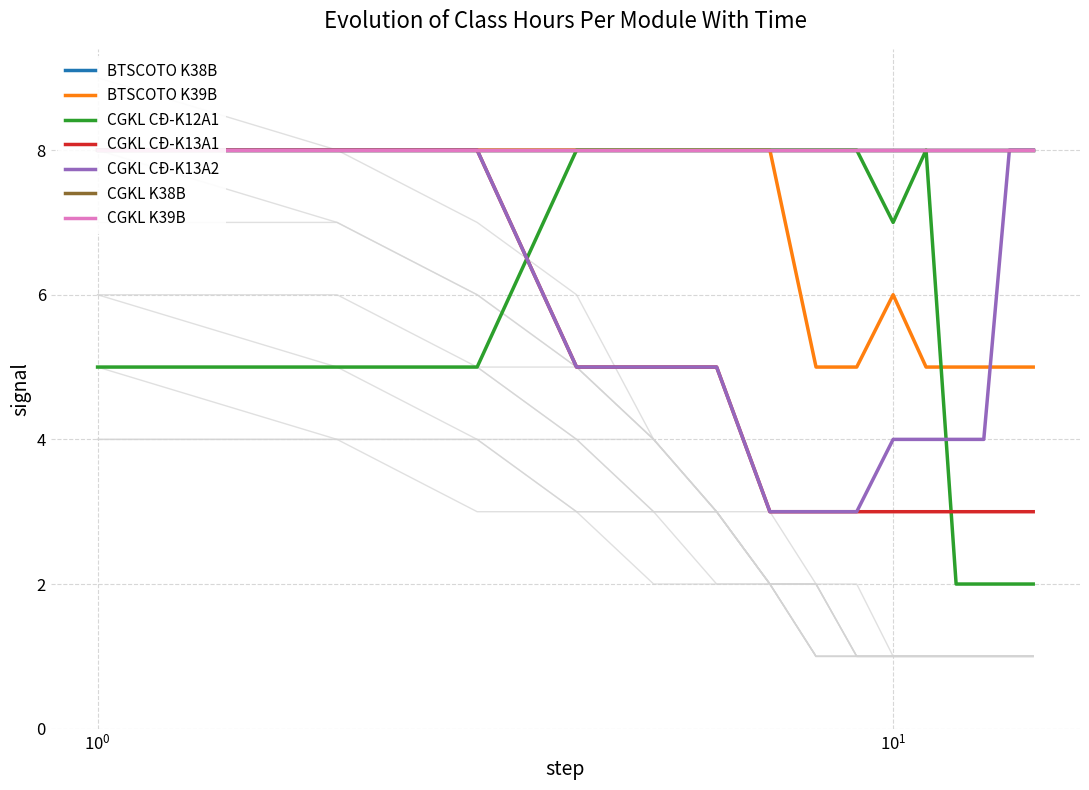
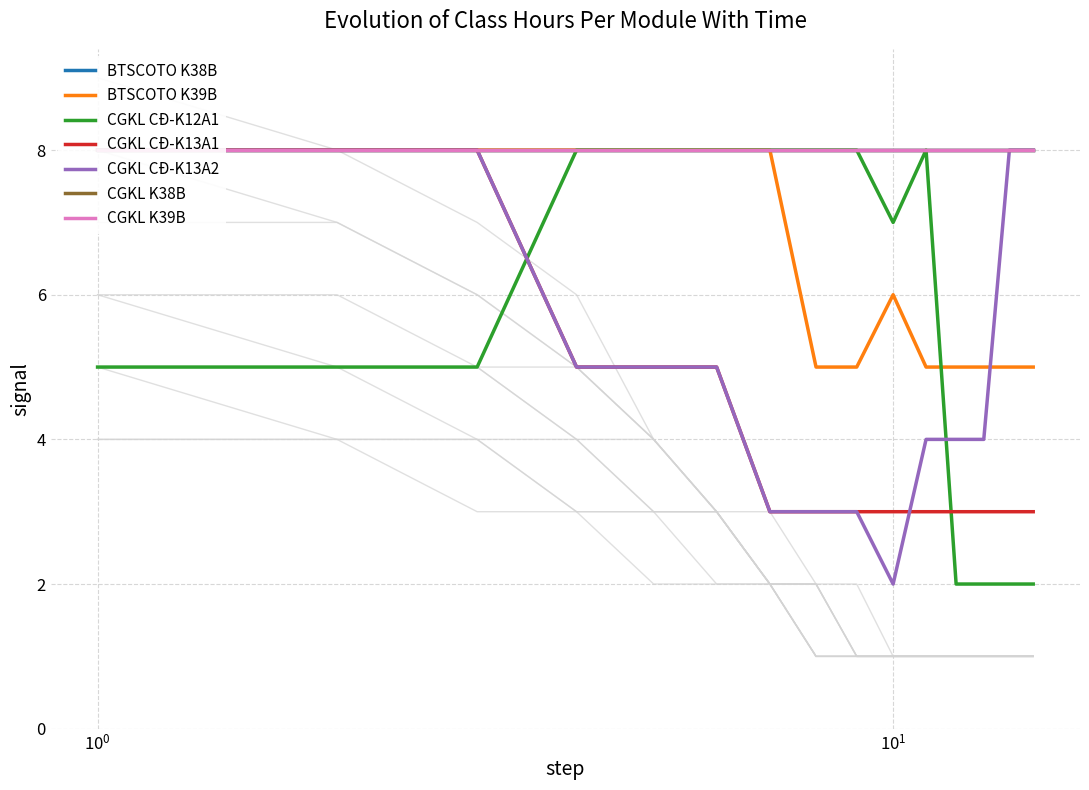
  {
    "CGKL K39B": {
      "10^1": 8
    },
    "BTSCOTO K39B": {
      "10^1": 6
    },
    "CGKL CĐ-K12A1": {
      "10^1": 7
    },
    "CGKL CĐ-K13A1": {
      "10^1": 3
    },
    "CGKL CĐ-K13A2": {
-     "10^1": 4
+     "10^1": 2
    }
  }
